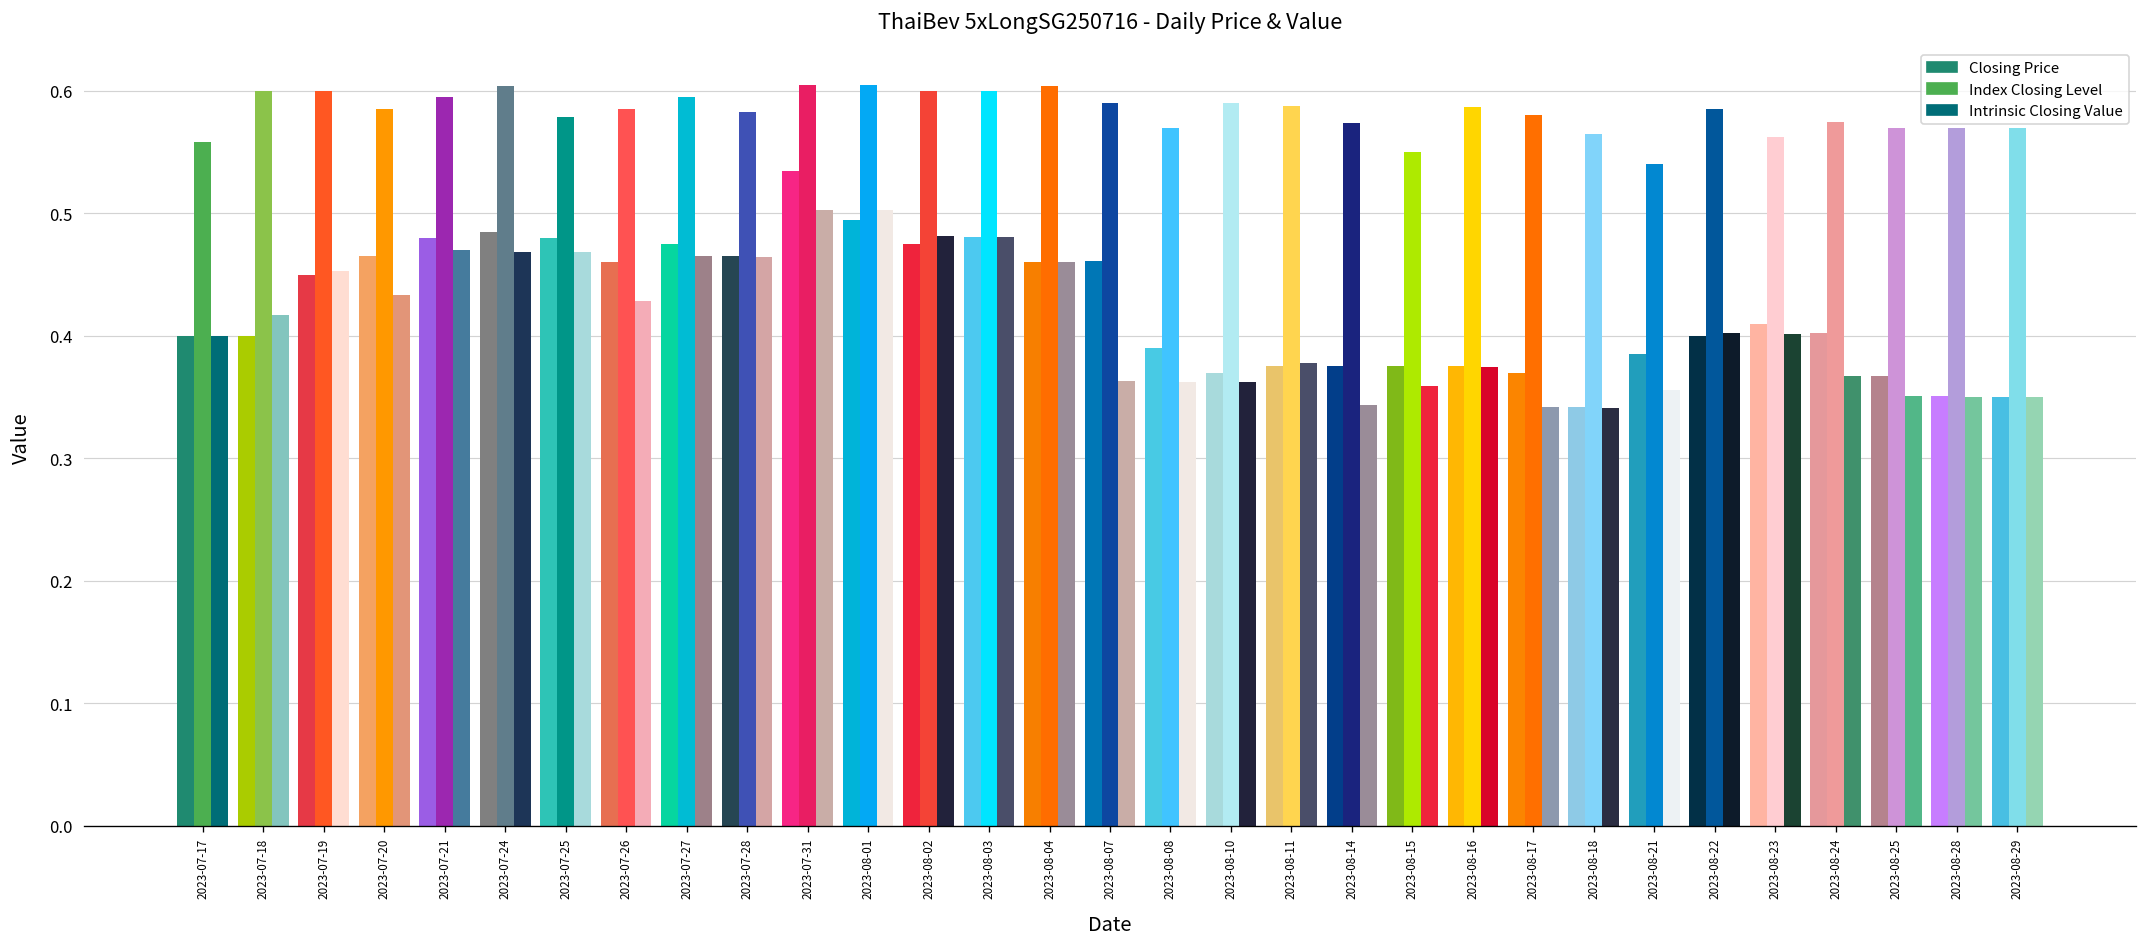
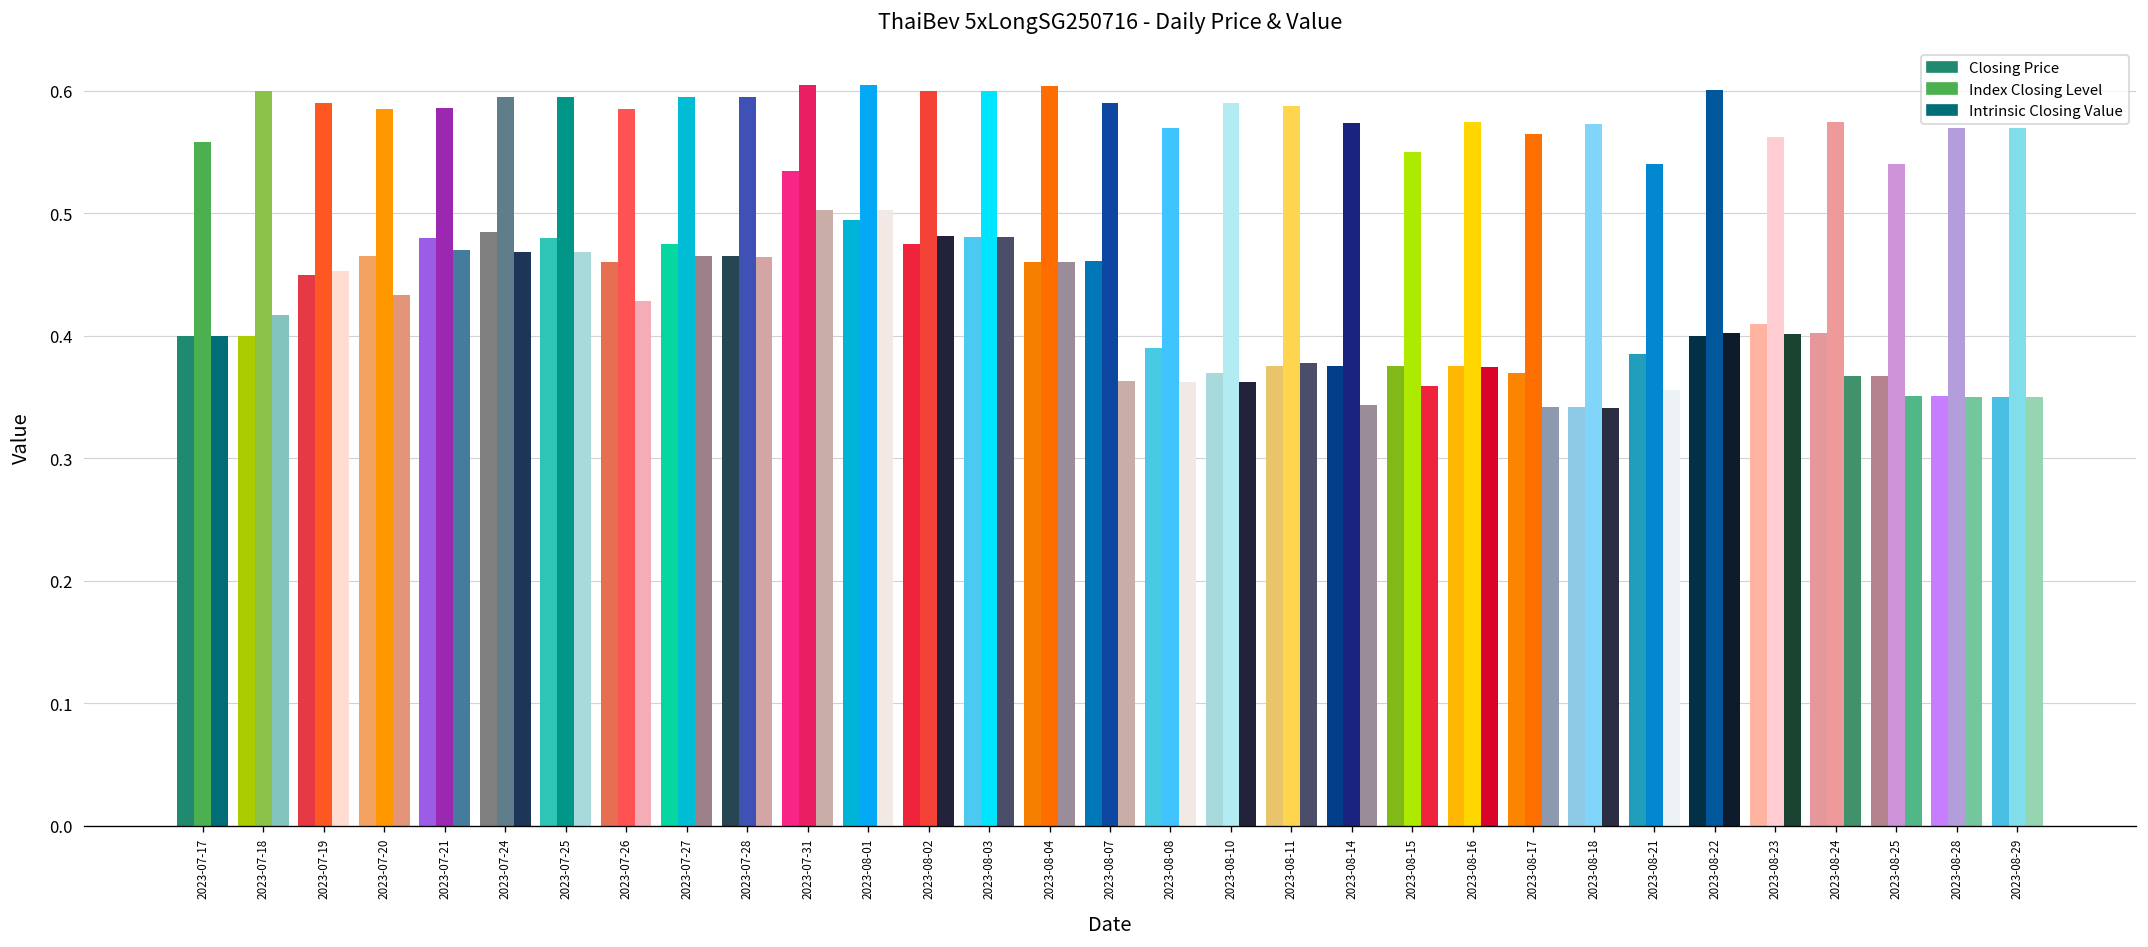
  {
    "Index Closing Level": {
      "2023-07-17": 0.558,
      "2023-07-18": 0.600,
-     "2023-07-19": 0.60,
+     "2023-07-19": 0.59,
      "2023-07-20": 0.585,
-     "2023-07-21": 0.595,
-     "2023-07-24": 0.604,
-     "2023-07-25": 0.579,
+     "2023-07-21": 0.586,
+     "2023-07-24": 0.595,
+     "2023-07-25": 0.595,
      "2023-07-26": 0.585,
      "2023-07-27": 0.595,
-     "2023-07-28": 0.583,
+     "2023-07-28": 0.595,
      "2023-07-31": 0.605,
      "2023-08-01": 0.605,
      "2023-08-02": 0.600,
      "2023-08-03": 0.600,
      "2023-08-04": 0.604,
      "2023-08-07": 0.590,
      "2023-08-08": 0.570,
      "2023-08-10": 0.590,
      "2023-08-11": 0.588,
      "2023-08-14": 0.574,
      "2023-08-15": 0.550,
-     "2023-08-16": 0.587,
-     "2023-08-17": 0.580,
-     "2023-08-18": 0.565,
+     "2023-08-16": 0.575,
+     "2023-08-17": 0.565,
+     "2023-08-18": 0.573,
      "2023-08-21": 0.540,
-     "2023-08-22": 0.585,
+     "2023-08-22": 0.601,
      "2023-08-23": 0.562,
      "2023-08-24": 0.575,
-     "2023-08-25": 0.57
+     "2023-08-25": 0.54
    }
  }
